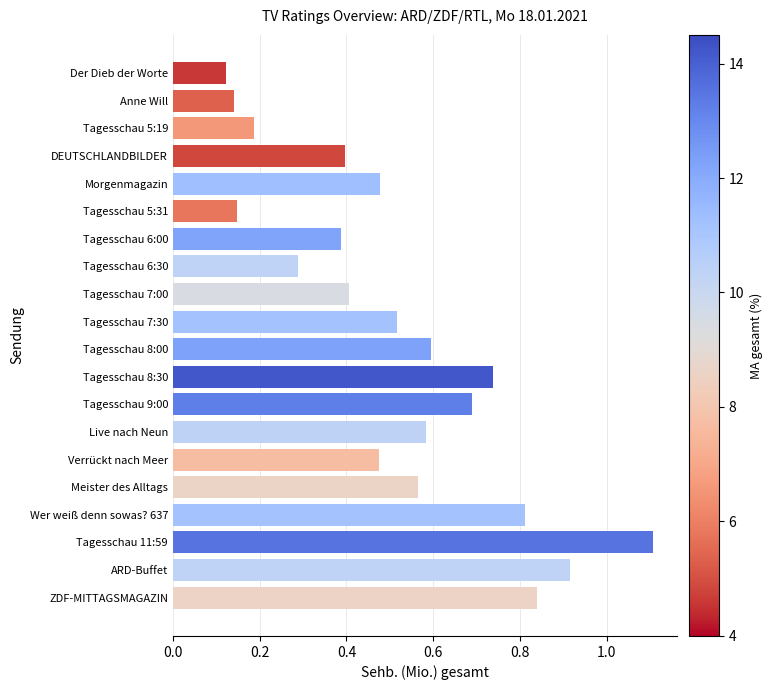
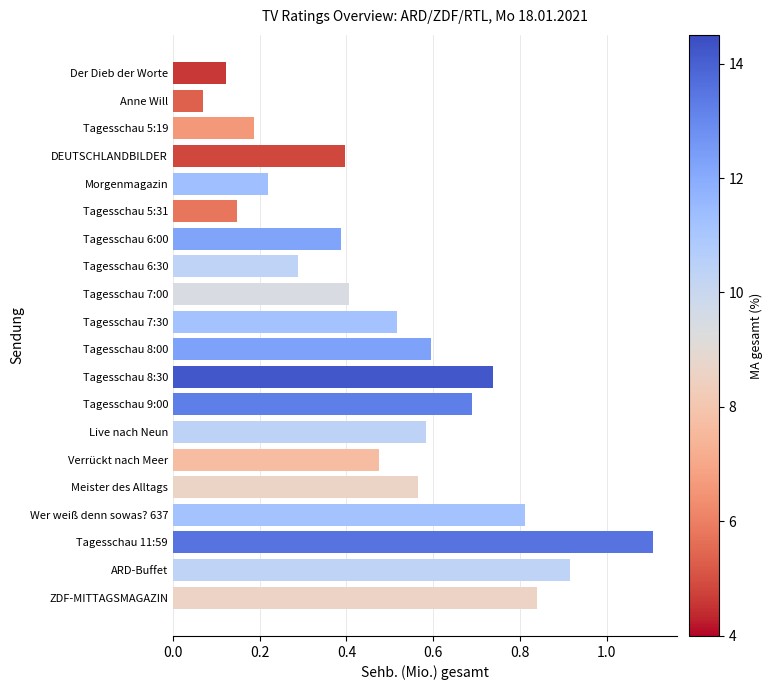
  {
    "Der Dieb der Worte": 0.12,
-   "Anne Will": 0.14,
+   "Anne Will": 0.07,
    "Tagesschau 5:19": 0.19,
    "DEUTSCHLANDBILDER": 0.40,
-   "Morgenmagazin": 0.48,
+   "Morgenmagazin": 0.22,
    "Tagesschau 5:31": 0.15,
    "Tagesschau 6:00": 0.39,
    "Tagesschau 6:30": 0.29,
    "Tagesschau 7:00": 0.41,
    "Tagesschau 7:30": 0.52,
    "Tagesschau 8:00": 0.60,
    "Tagesschau 8:30": 0.74,
    "Tagesschau 9:00": 0.69,
    "Live nach Neun": 0.58,
    "Verrückt nach Meer": 0.48,
    "Meister des Alltags": 0.56,
    "Wer weiß denn sowas? 637": 0.81,
    "Tagesschau 11:59": 1.11,
    "ARD-Buffet": 0.92,
    "ZDF-MITTAGSMAGAZIN": 0.84
  }
